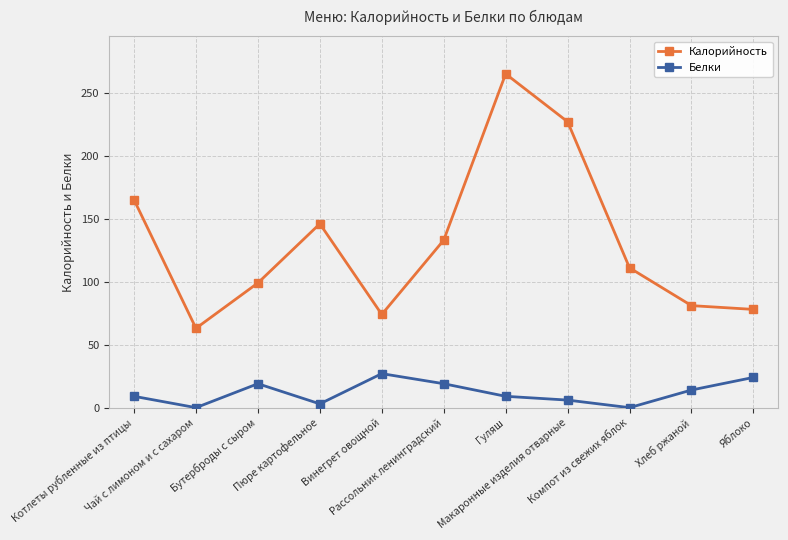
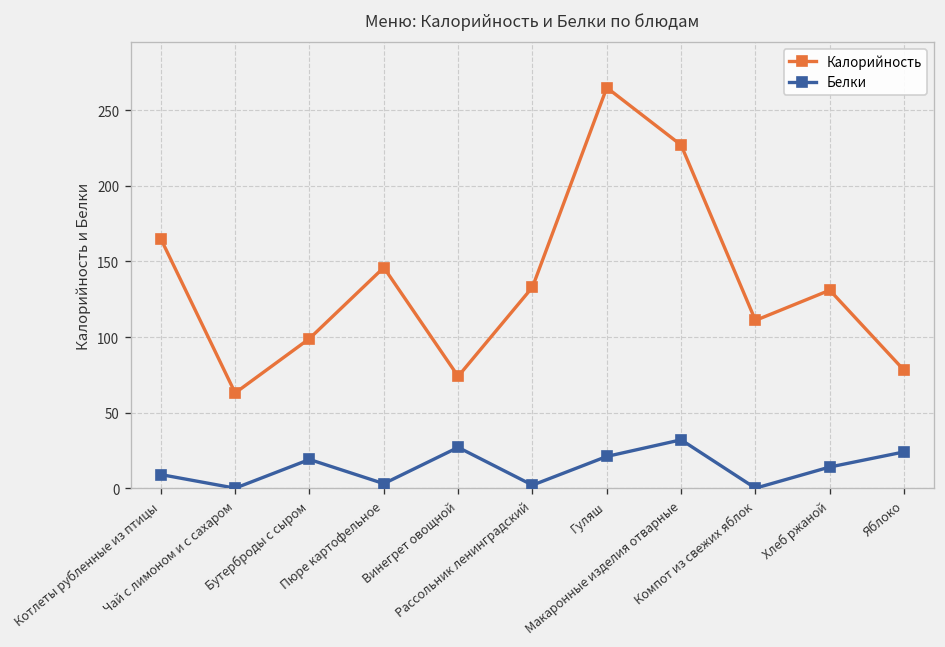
  {
    "Калорийность": {
      "Котлеты рубленные из птицы": 165,
      "Чай с лимоном и с сахаром": 63,
      "Бутерброды с сыром": 99,
      "Пюре картофельное": 146,
      "Винегрет овощной": 74,
      "Рассольник ленинградский": 133,
      "Гуляш": 265,
      "Макаронные изделия отварные": 227,
      "Компот из свежих яблок": 111,
-     "Хлеб ржаной": 81,
+     "Хлеб ржаной": 131,
      "Яблоко": 78
    },
    "Белки": {
      "Котлеты рубленные из птицы": 9,
      "Чай с лимоном и с сахаром": 0,
      "Бутерброды с сыром": 19,
      "Пюре картофельное": 3,
      "Винегрет овощной": 27,
-     "Рассольник ленинградский": 19,
-     "Гуляш": 9,
-     "Макаронные изделия отварные": 6,
+     "Рассольник ленинградский": 2,
+     "Гуляш": 21,
+     "Макаронные изделия отварные": 32,
      "Компот из свежих яблок": 0,
      "Хлеб ржаной": 14,
      "Яблоко": 24
    }
  }
